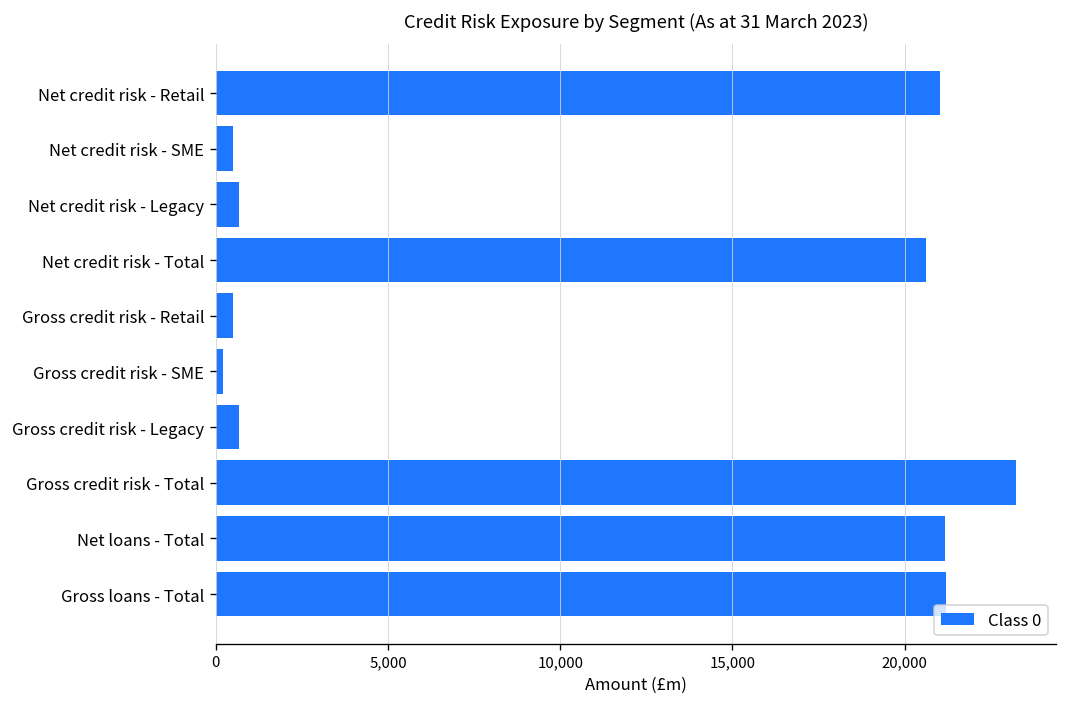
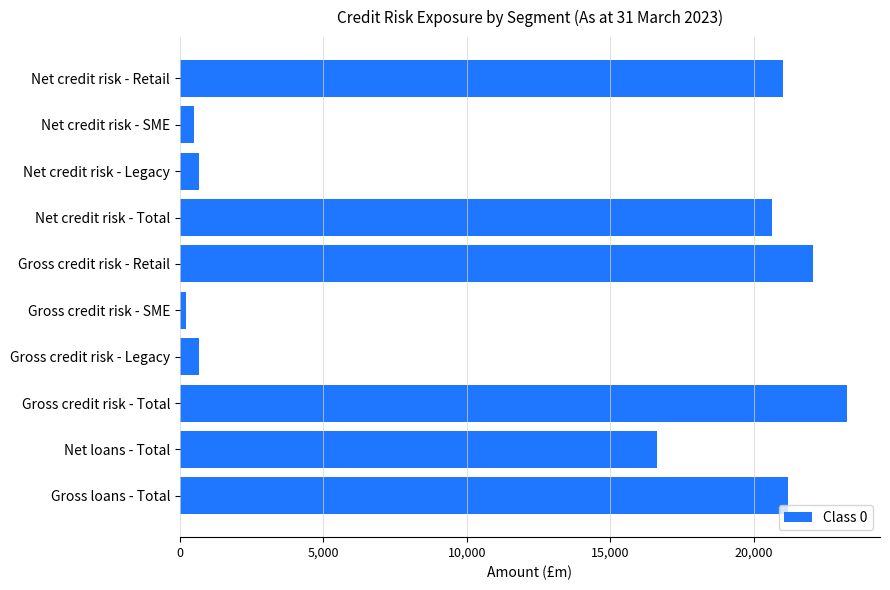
  {
    "Net credit risk - Retail": "21,000",
    "Net credit risk - SME": "500",
    "Net credit risk - Legacy": "700",
    "Net credit risk - Total": "20,600",
-   "Gross credit risk - Retail": "500",
+   "Gross credit risk - Retail": "22,100",
    "Gross credit risk - SME": "200",
    "Gross credit risk - Legacy": "700",
    "Gross credit risk - Total": "23,200",
-   "Net loans - Total": "21,200",
+   "Net loans - Total": "16,600",
    "Gross loans - Total": "21,200"
  }
